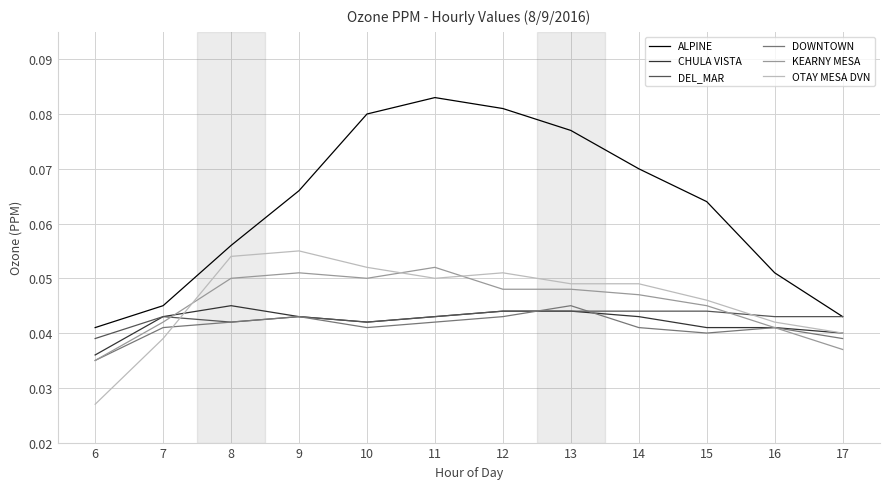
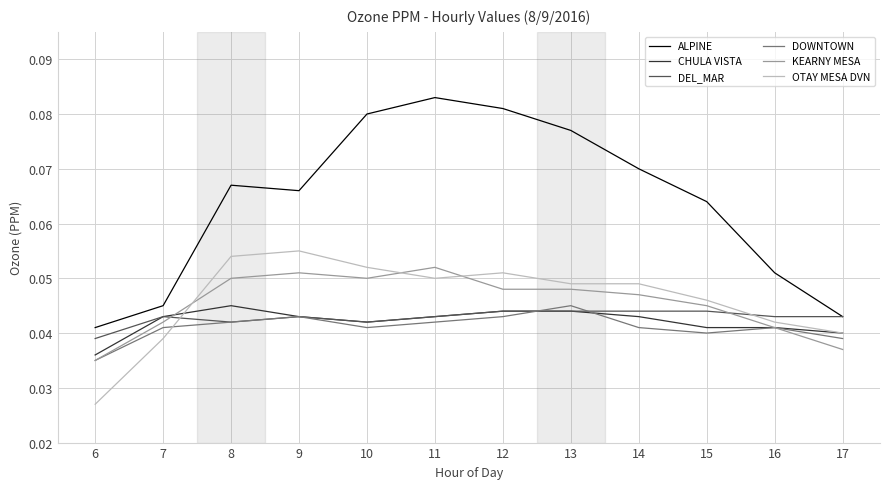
  {
    "ALPINE": {
      "6": 0.041,
      "7": 0.045,
-     "8": 0.056,
+     "8": 0.067,
      "9": 0.066,
      "10": 0.080,
      "11": 0.083,
      "12": 0.081,
      "13": 0.077,
      "14": 0.070,
      "15": 0.064,
      "16": 0.051
    }
  }
